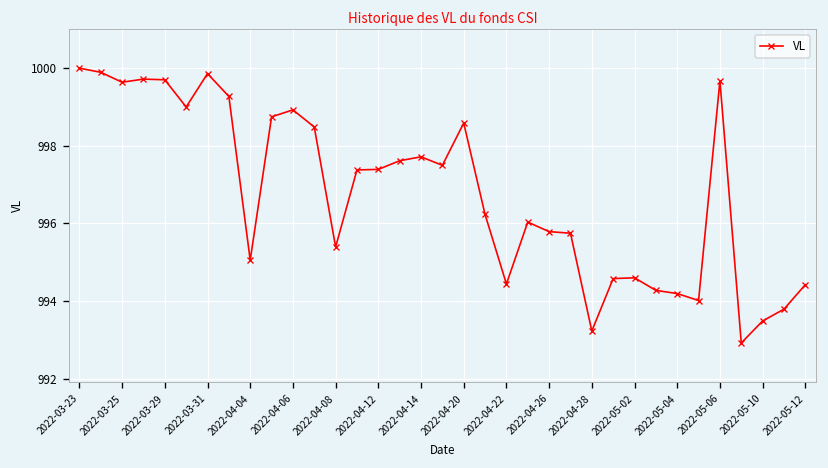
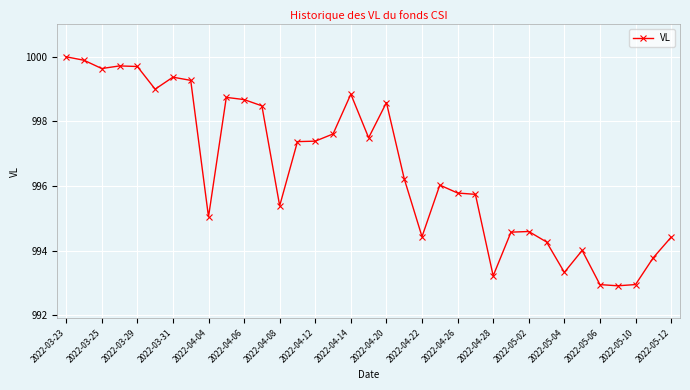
  {
    "2022-03-23": 1000.0,
    "2022-03-25": 999.6,
    "2022-03-29": 999.7,
-   "2022-03-31": 999.9,
+   "2022-03-31": 999.4,
    "2022-04-04": 995.1,
-   "2022-04-06": 998.9,
+   "2022-04-06": 998.7,
    "2022-04-08": 995.4,
    "2022-04-12": 997.4,
-   "2022-04-14": 997.7,
+   "2022-04-14": 998.8,
    "2022-04-20": 998.6,
    "2022-04-22": 994.4,
    "2022-04-26": 995.8,
    "2022-04-28": 993.2,
    "2022-05-02": 994.6,
-   "2022-05-04": 994.2,
-   "2022-05-06": 999.7,
-   "2022-05-10": 993.5,
+   "2022-05-04": 993.3,
+   "2022-05-06": 993.0,
+   "2022-05-10": 993.0,
    "2022-05-12": 994.4
  }
